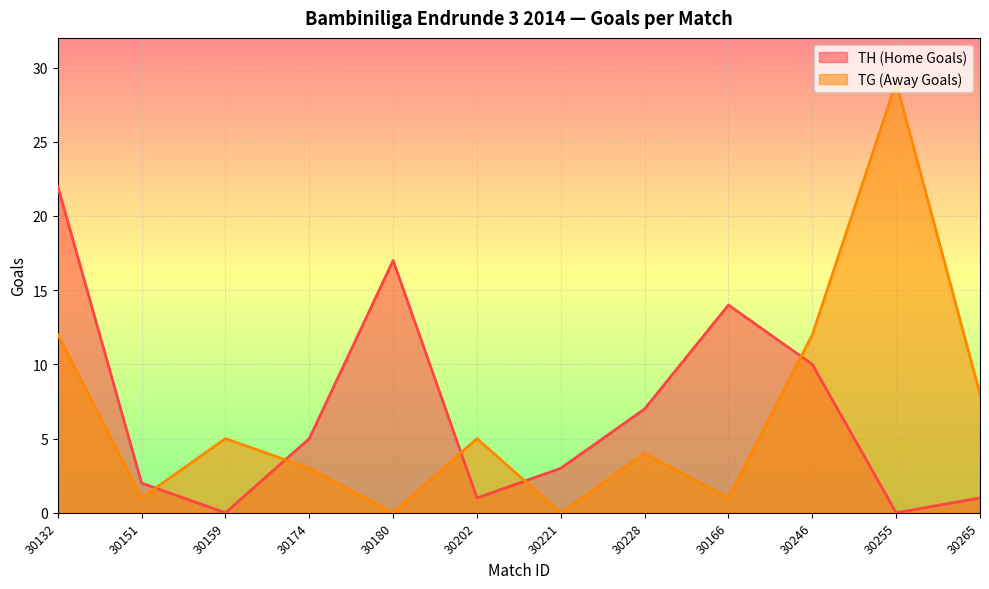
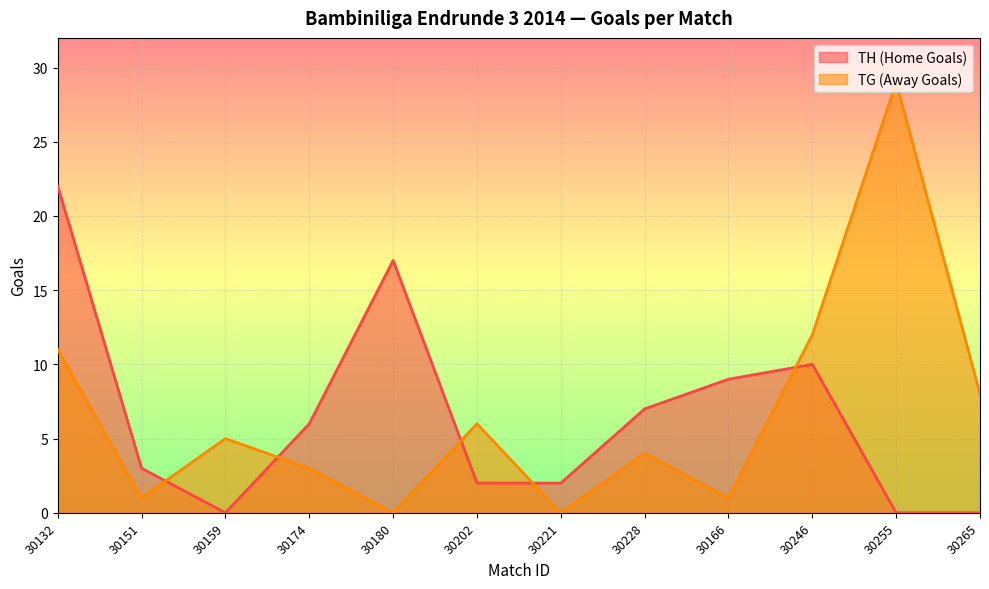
  {
    "TH (Home Goals)": {
      "30132": 22,
-     "30151": 2,
+     "30151": 3,
      "30159": 0,
-     "30174": 5,
+     "30174": 6,
      "30180": 17,
-     "30202": 1,
-     "30221": 3,
+     "30202": 2,
+     "30221": 2,
      "30228": 7,
-     "30166": 14,
+     "30166": 9,
      "30246": 10,
      "30255": 0,
-     "30265": 1
+     "30265": 0
    },
    "TG (Away Goals)": {
-     "30132": 12,
+     "30132": 11,
      "30151": 1,
      "30159": 5,
      "30174": 3,
      "30180": 0,
-     "30202": 5,
+     "30202": 6,
      "30221": 0,
      "30228": 4,
      "30166": 1,
      "30246": 12,
      "30265": 8
    }
  }
